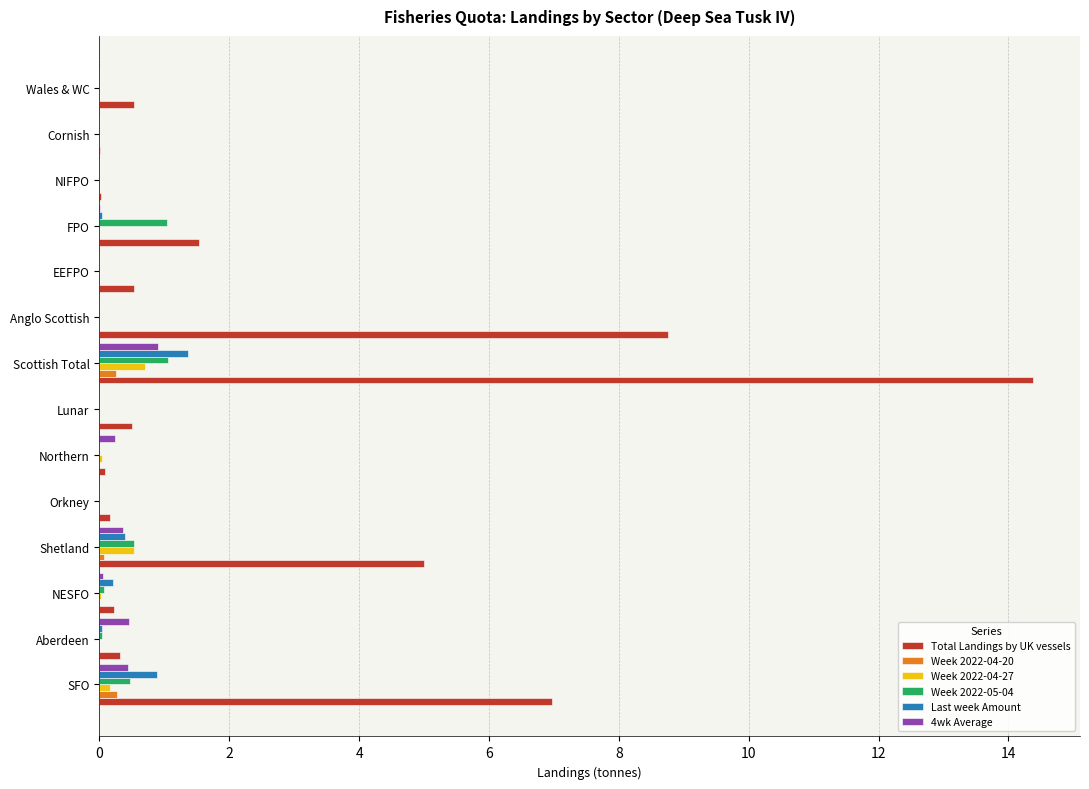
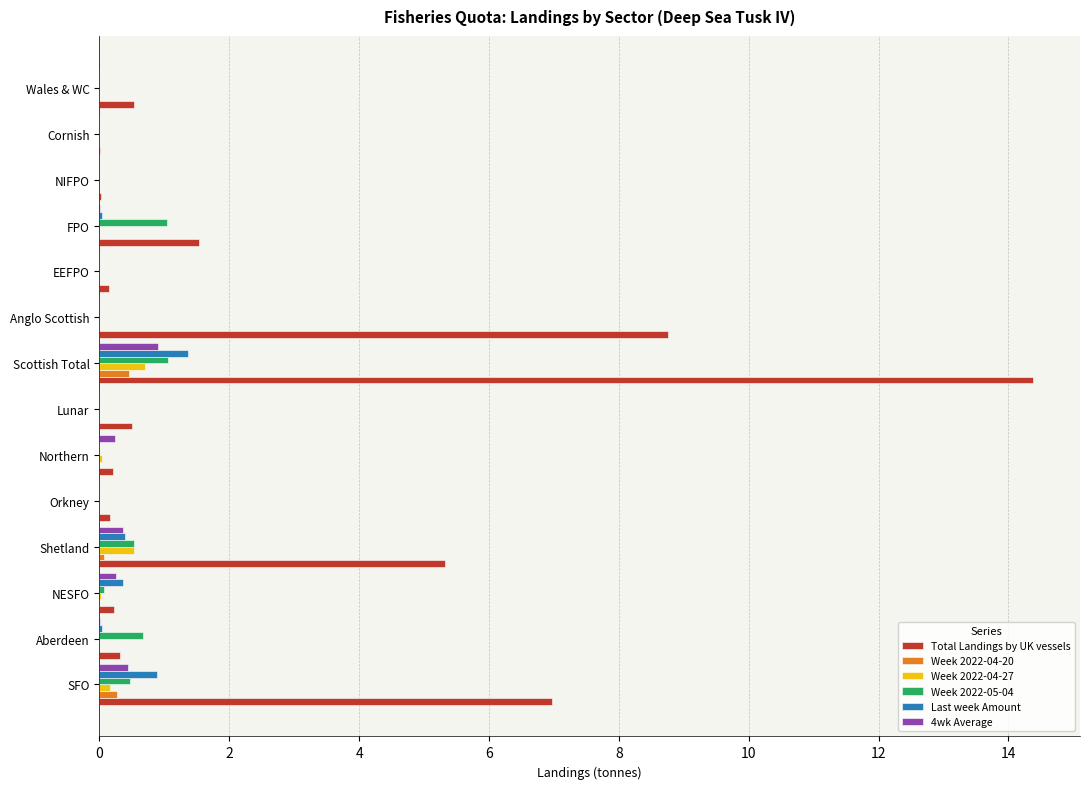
  {
    "Total Landings by UK vessels": {
      "Wales & WC": 0.5,
      "FPO": 1.5,
-     "EEFPO": 0.5,
+     "EEFPO": 0.2,
      "Anglo Scottish": 8.8,
      "Scottish Total": 14.4,
      "Lunar": 0.5,
-     "Northern": 0.1,
+     "Northern": 0.2,
      "Orkney": 0.2,
-     "Shetland": 5.0,
+     "Shetland": 5.3,
      "NESFO": 0.2,
      "Aberdeen": 0.3,
      "SFO": 7.0
    },
    "Week 2022-04-20": {
      "Wales & WC": 0.0,
      "Cornish": 0.0,
      "NIFPO": 0.0,
      "FPO": 0.0,
      "EEFPO": 0.0,
      "Anglo Scottish": 0.0,
-     "Scottish Total": 0.3,
+     "Scottish Total": 0.5,
      "Lunar": 0.0,
      "Northern": 0.0,
      "Orkney": 0.0,
      "Shetland": 0.1,
      "NESFO": 0.0,
      "Aberdeen": 0.0,
      "SFO": 0.3
    },
    "Week 2022-04-27": {
      "Wales & WC": 0.0,
      "Cornish": 0.0,
      "NIFPO": 0.0,
      "FPO": 0.0,
      "EEFPO": 0.0,
      "Anglo Scottish": 0.0,
      "Scottish Total": 0.7,
      "Lunar": 0.0,
      "Northern": 0.0,
      "Orkney": 0.0,
      "Shetland": 0.5,
      "Aberdeen": 0.0,
      "SFO": 0.2
    },
    "Week 2022-05-04": {
      "Wales & WC": 0.0,
      "Cornish": 0.0,
      "NIFPO": 0.0,
      "FPO": 1.0,
      "EEFPO": 0.0,
      "Anglo Scottish": 0.0,
      "Scottish Total": 1.1,
      "Lunar": 0.0,
      "Northern": 0.0,
      "Orkney": 0.0,
      "Shetland": 0.5,
      "NESFO": 0.1,
-     "Aberdeen": 0.0,
+     "Aberdeen": 0.7,
      "SFO": 0.5
    },
    "Last week Amount": {
      "Wales & WC": 0.0,
      "Cornish": 0.0,
      "NIFPO": 0.0,
      "FPO": 0.0,
      "EEFPO": 0.0,
      "Anglo Scottish": 0.0,
      "Scottish Total": 1.4,
      "Lunar": 0.0,
      "Northern": 0.0,
      "Orkney": 0.0,
      "Shetland": 0.4,
-     "NESFO": 0.2,
+     "NESFO": 0.4,
      "Aberdeen": 0.0,
      "SFO": 0.9
    },
    "4wk Average": {
      "Wales & WC": 0.0,
      "Cornish": 0.0,
      "NIFPO": 0.0,
      "EEFPO": 0.0,
      "Anglo Scottish": 0.0,
      "Scottish Total": 0.9,
      "Lunar": 0.0,
      "Northern": 0.2,
      "Orkney": 0.0,
      "Shetland": 0.4,
-     "NESFO": 0.1,
-     "Aberdeen": 0.5,
+     "NESFO": 0.3,
+     "Aberdeen": 0.0,
      "SFO": 0.4
    }
  }
